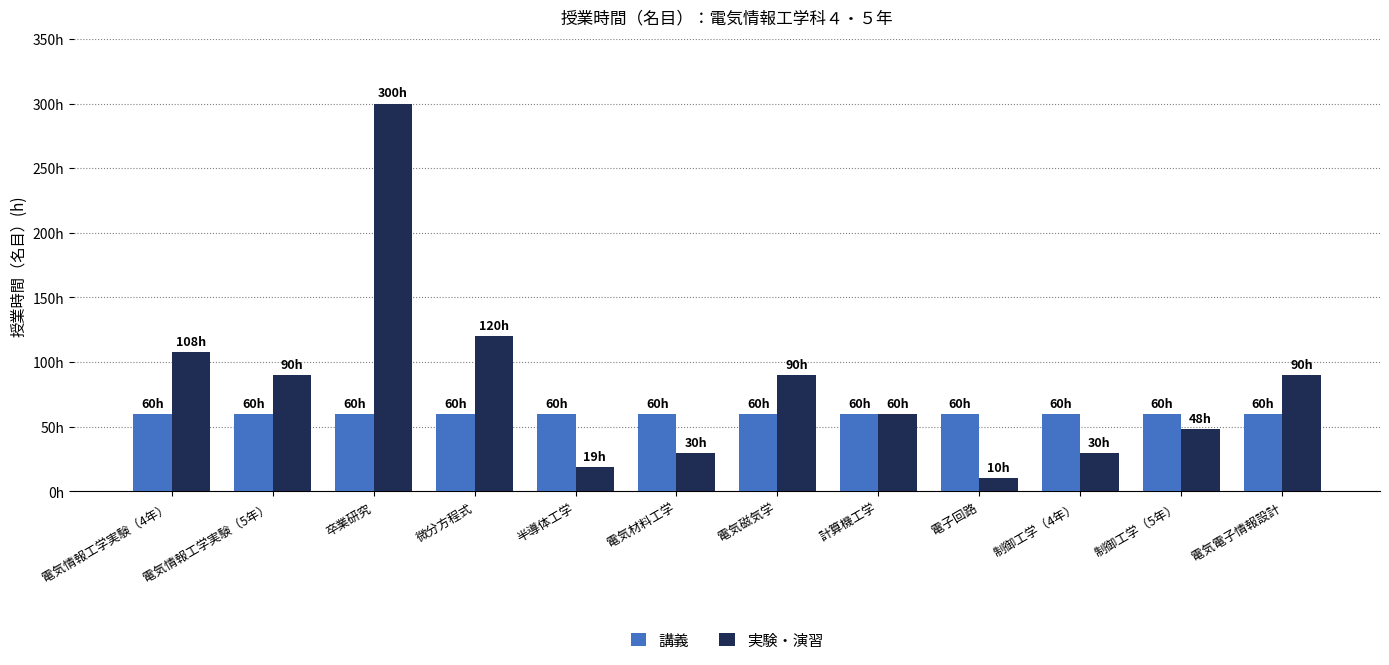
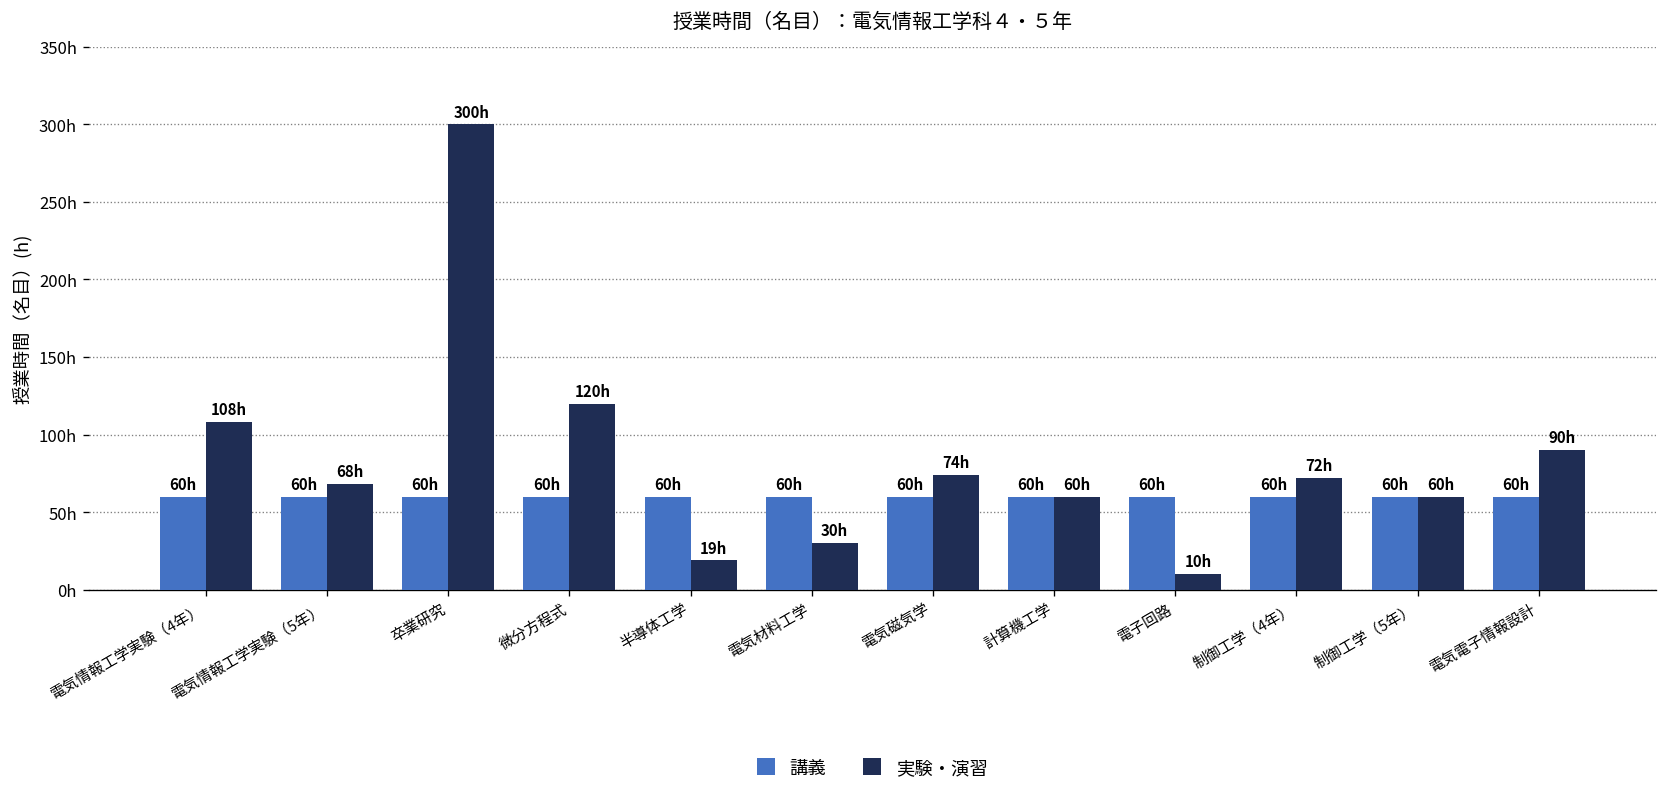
  {
    "講義": {
      "電気情報工学実験（4年）": "60h",
      "電気情報工学実験（5年）": "60h",
      "卒業研究": "60h",
      "微分方程式": "60h",
      "半導体工学": "60h",
      "電気材料工学": "60h",
      "電気磁気学": "60h",
      "計算機工学": "60h",
      "電子回路": "60h",
      "制御工学（4年）": "60h",
      "制御工学（5年）": "60h",
      "電気電子情報設計": "60h"
    },
    "実験・演習": {
      "電気情報工学実験（4年）": "108h",
-     "電気情報工学実験（5年）": "90h",
+     "電気情報工学実験（5年）": "68h",
      "卒業研究": "300h",
      "微分方程式": "120h",
      "半導体工学": "19h",
      "電気材料工学": "30h",
-     "電気磁気学": "90h",
+     "電気磁気学": "74h",
      "計算機工学": "60h",
      "電子回路": "10h",
-     "制御工学（4年）": "30h",
-     "制御工学（5年）": "48h",
+     "制御工学（4年）": "72h",
+     "制御工学（5年）": "60h",
      "電気電子情報設計": "90h"
    }
  }
